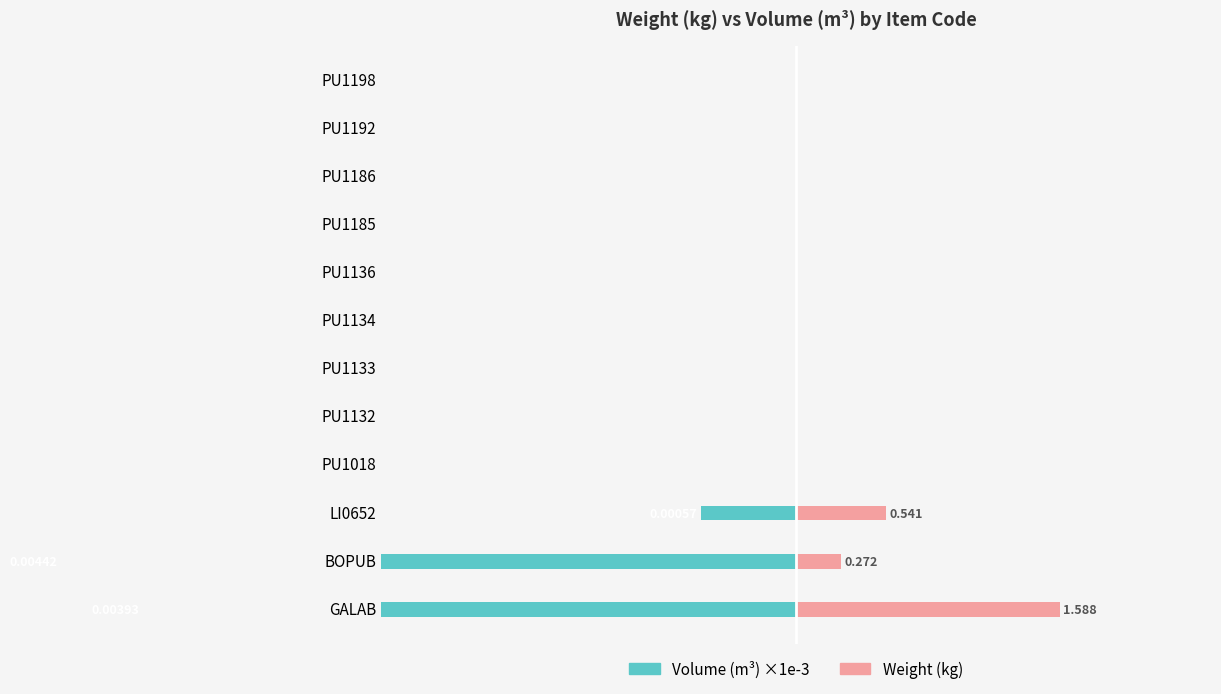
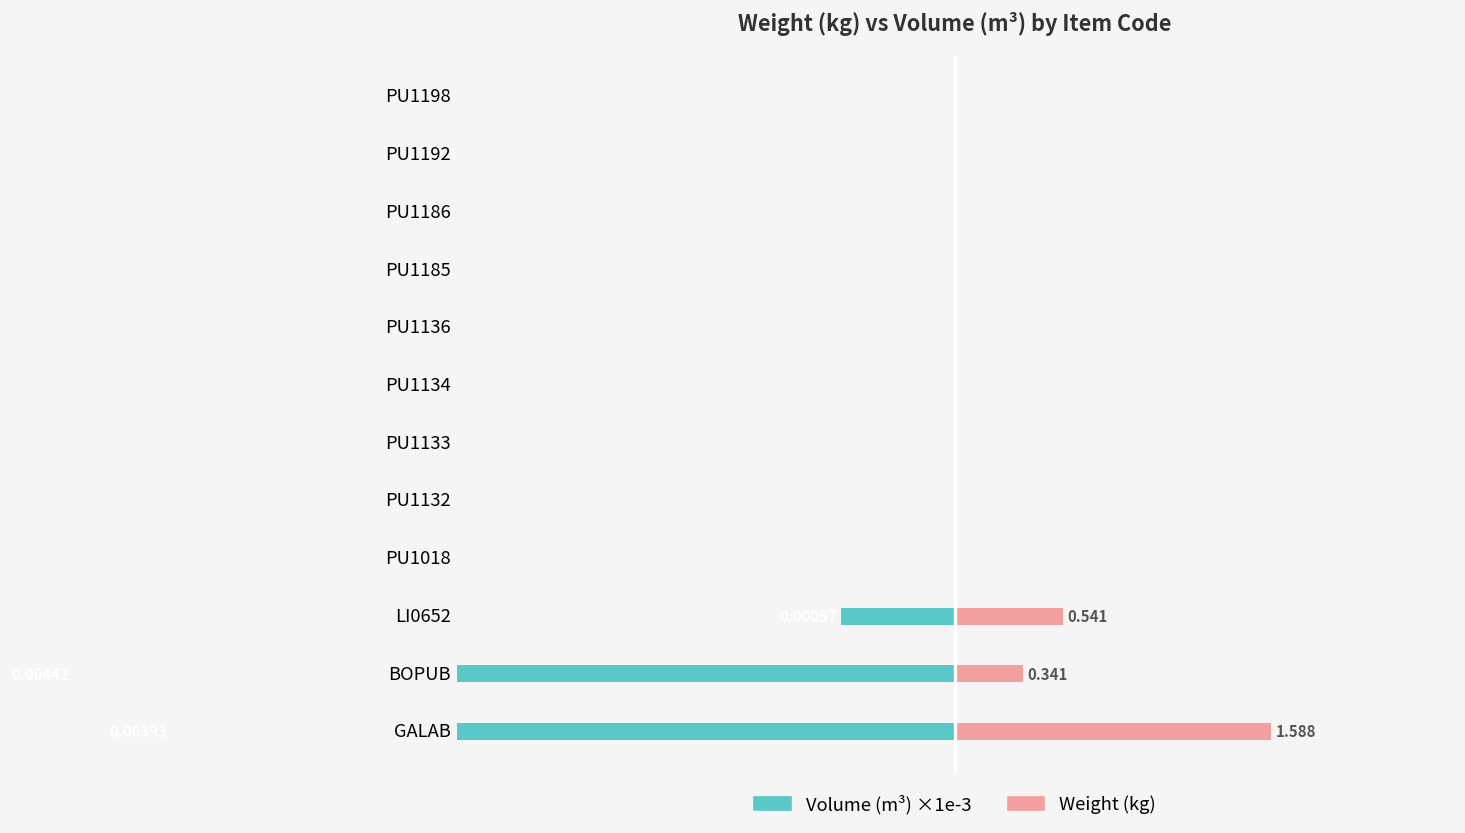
  {
    "Weight (kg)": {
      "LI0652": 0.541,
-     "BOPUB": 0.272,
+     "BOPUB": 0.341,
      "GALAB": 1.588
    }
  }
